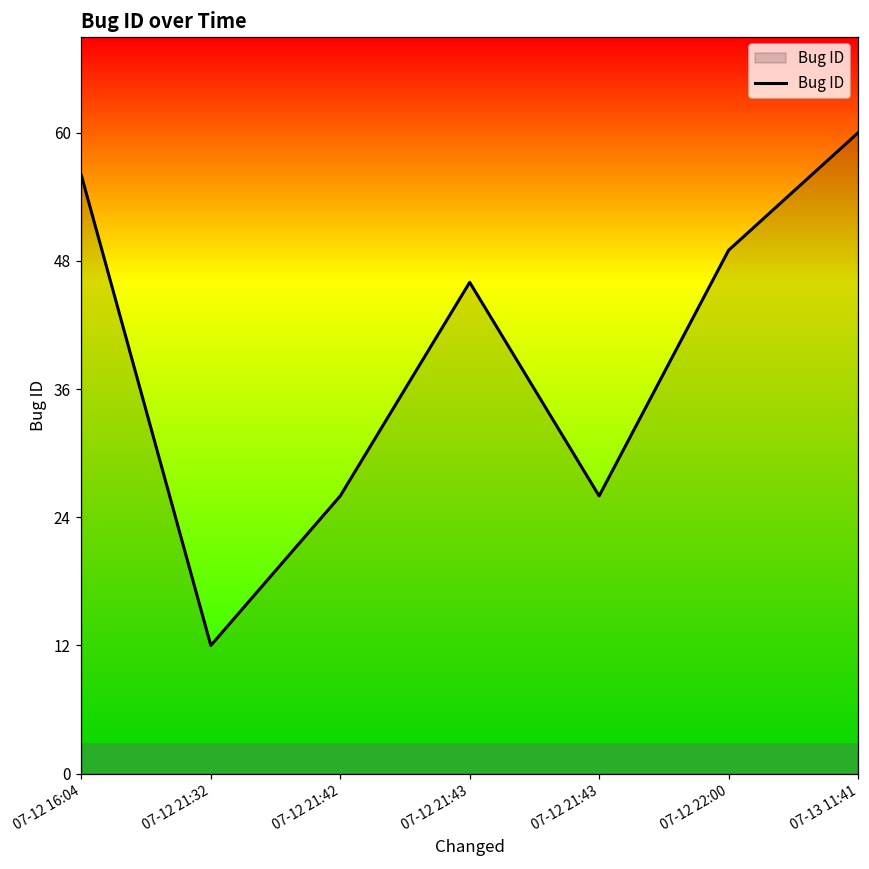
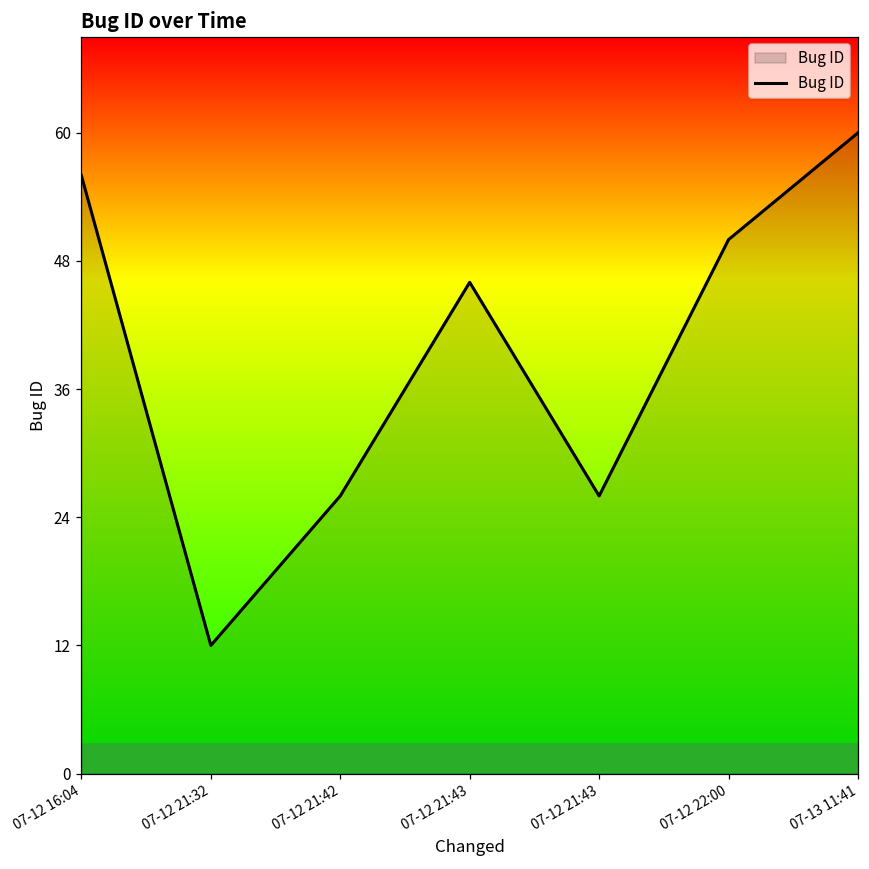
  {
    "07-12 16:04": 56,
    "07-12 21:32": 12,
    "07-12 21:42": 26,
-   "07-12 22:00": 49,
+   "07-12 22:00": 50,
    "07-13 11:41": 60
  }
